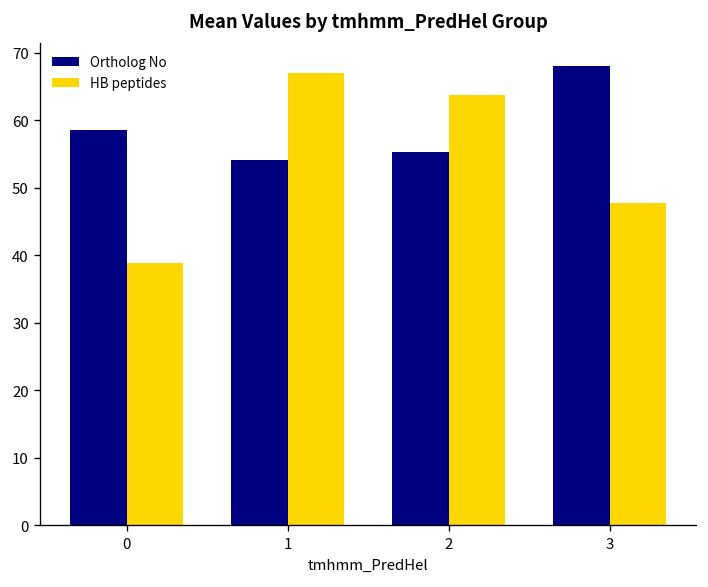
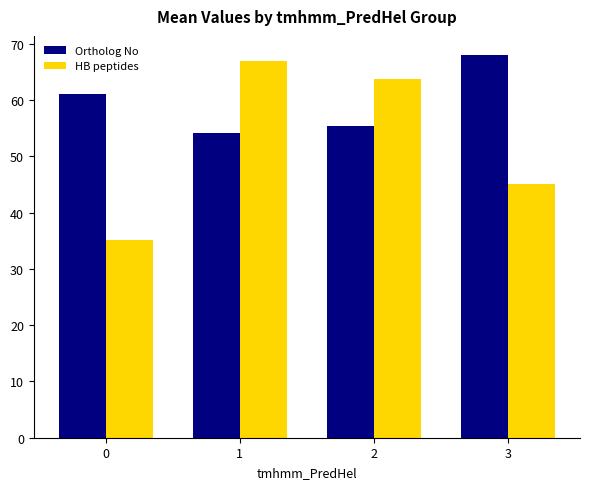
  {
    "Ortholog No": {
-     "0": 59,
+     "0": 61,
      "1": 54,
      "2": 55,
      "3": 68
    },
    "HB peptides": {
-     "0": 39,
+     "0": 35,
      "1": 67,
      "2": 64,
-     "3": 48
+     "3": 45
    }
  }
